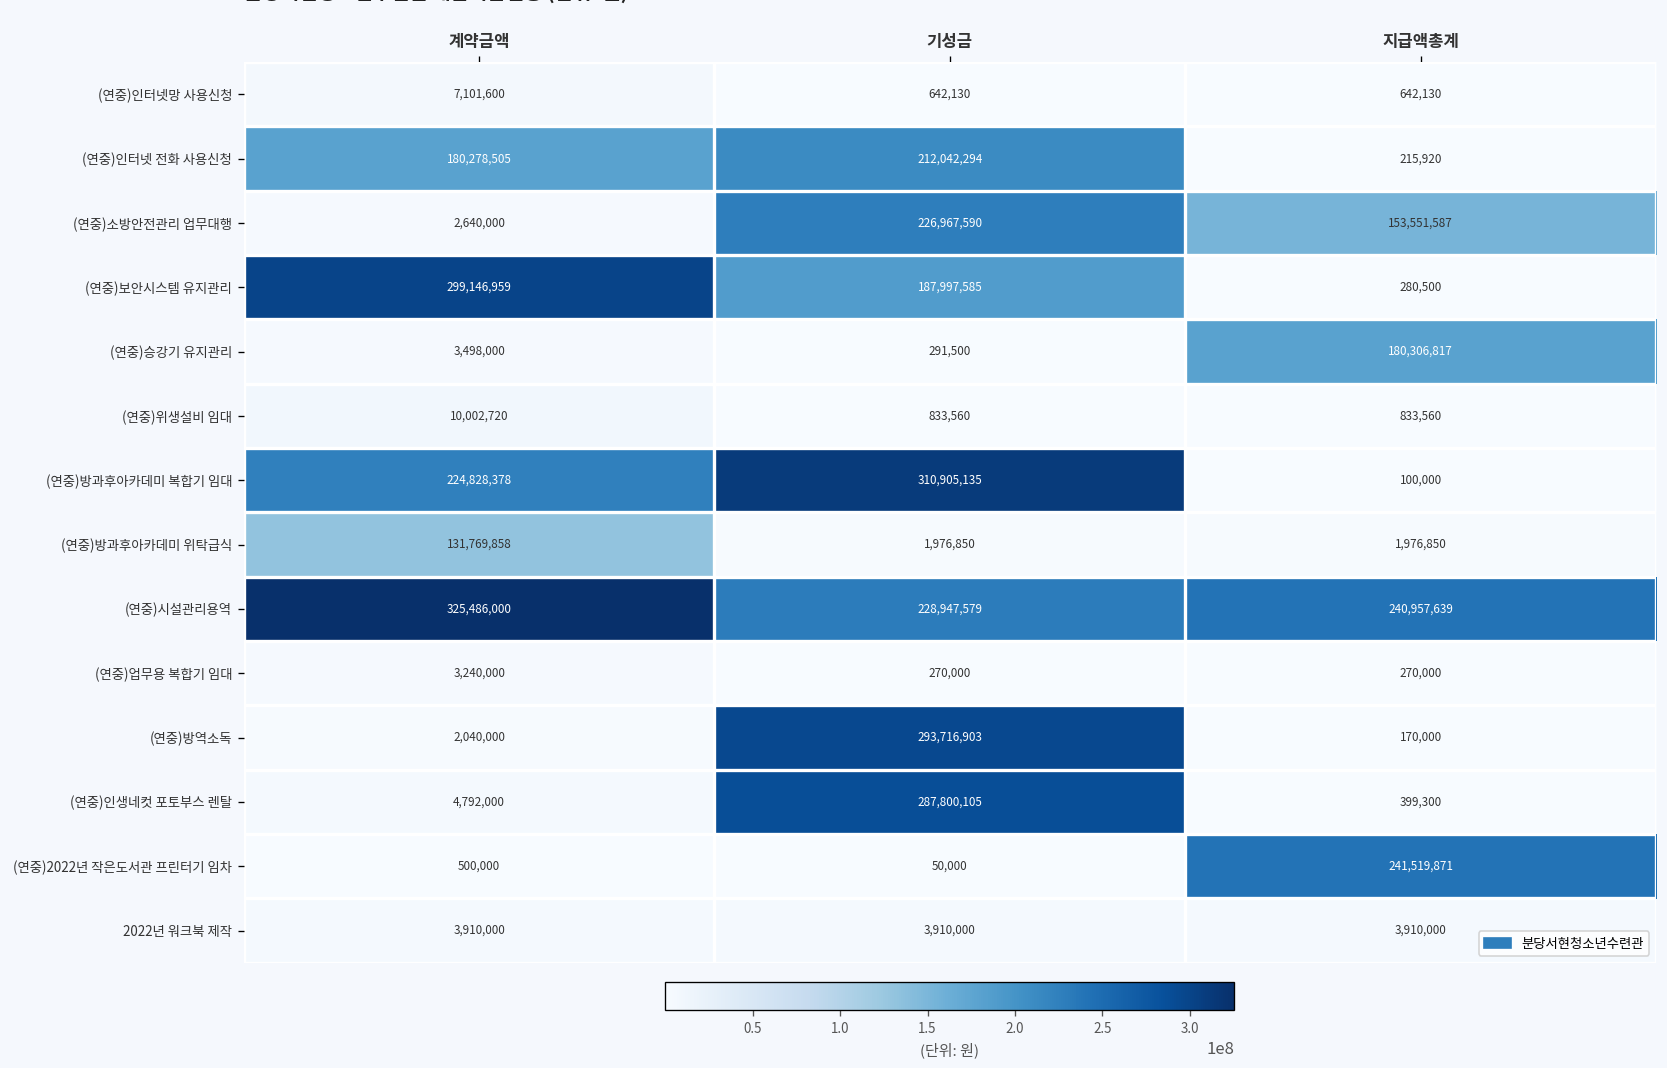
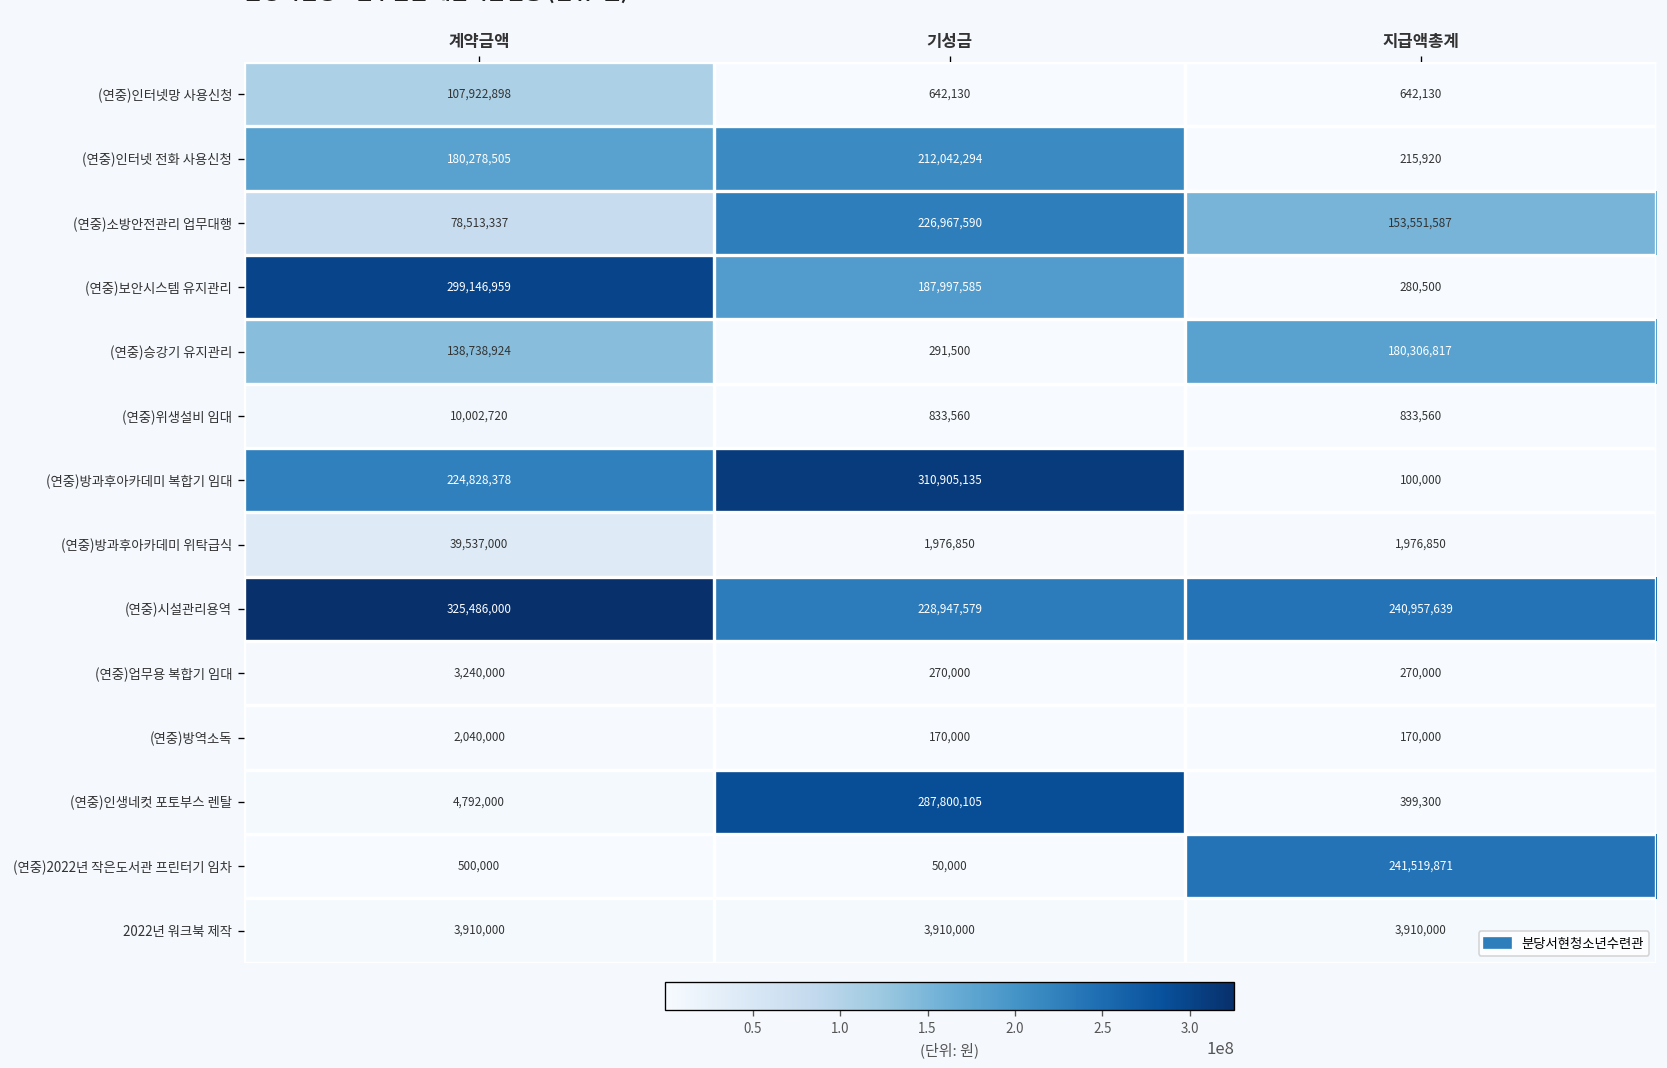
  {
    "(연중)인터넷망 사용신청": {
-     "계약금액": "7,101,600",
+     "계약금액": "107,922,898",
      "기성금": "642,130",
      "지급액총계": "642,130"
    },
    "(연중)인터넷 전화 사용신청": {
      "계약금액": "180,278,505",
      "기성금": "212,042,294",
      "지급액총계": "215,920"
    },
    "(연중)소방안전관리 업무대행": {
-     "계약금액": "2,640,000",
+     "계약금액": "78,513,337",
      "기성금": "226,967,590",
      "지급액총계": "153,551,587"
    },
    "(연중)보안시스템 유지관리": {
      "계약금액": "299,146,959",
      "기성금": "187,997,585",
      "지급액총계": "280,500"
    },
    "(연중)승강기 유지관리": {
-     "계약금액": "3,498,000",
+     "계약금액": "138,738,924",
      "기성금": "291,500",
      "지급액총계": "180,306,817"
    },
    "(연중)위생설비 임대": {
      "계약금액": "10,002,720",
      "기성금": "833,560",
      "지급액총계": "833,560"
    },
    "(연중)방과후아카데미 복합기 임대": {
      "계약금액": "224,828,378",
      "기성금": "310,905,135",
      "지급액총계": "100,000"
    },
    "(연중)방과후아카데미 위탁급식": {
-     "계약금액": "131,769,858",
+     "계약금액": "39,537,000",
      "기성금": "1,976,850",
      "지급액총계": "1,976,850"
    },
    "(연중)시설관리용역": {
      "계약금액": "325,486,000",
      "기성금": "228,947,579",
      "지급액총계": "240,957,639"
    },
    "(연중)업무용 복합기 임대": {
      "계약금액": "3,240,000",
      "기성금": "270,000",
      "지급액총계": "270,000"
    },
    "(연중)방역소독": {
      "계약금액": "2,040,000",
-     "기성금": "293,716,903",
+     "기성금": "170,000",
      "지급액총계": "170,000"
    },
    "(연중)인생네컷 포토부스 렌탈": {
      "계약금액": "4,792,000",
      "기성금": "287,800,105",
      "지급액총계": "399,300"
    },
    "(연중)2022년 작은도서관 프린터기 임차": {
      "계약금액": "500,000",
      "기성금": "50,000",
      "지급액총계": "241,519,871"
    },
    "2022년 워크북 제작": {
      "계약금액": "3,910,000",
      "기성금": "3,910,000",
      "지급액총계": "3,910,000"
    }
  }
